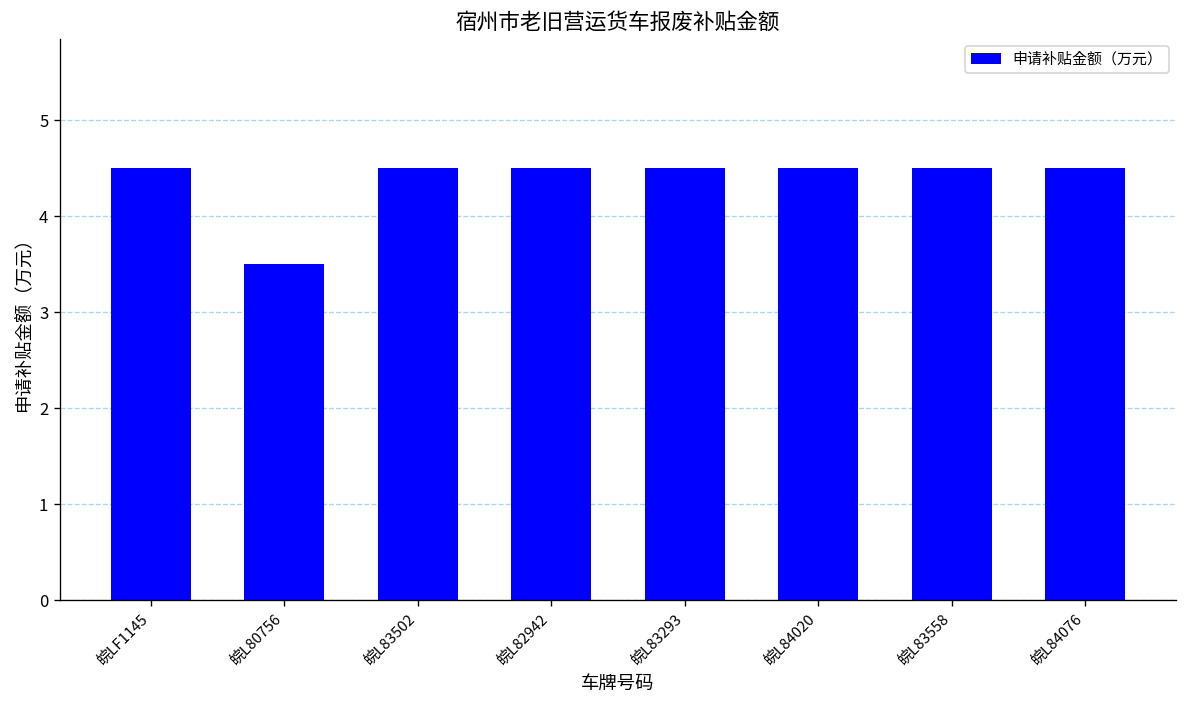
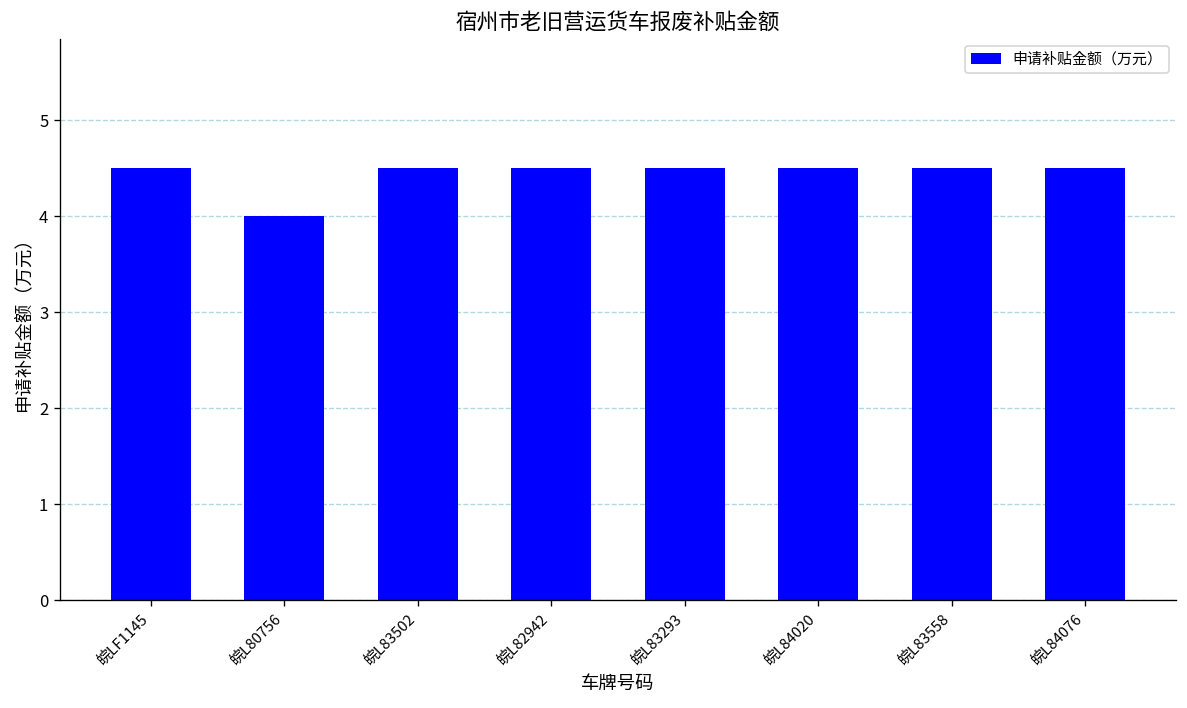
  {
    "皖LF1145": 4.5,
-   "皖L80756": 3.5,
+   "皖L80756": 4.0,
    "皖L83502": 4.5,
    "皖L82942": 4.5,
    "皖L83293": 4.5,
    "皖L84020": 4.5,
    "皖L83558": 4.5,
    "皖L84076": 4.5
  }
